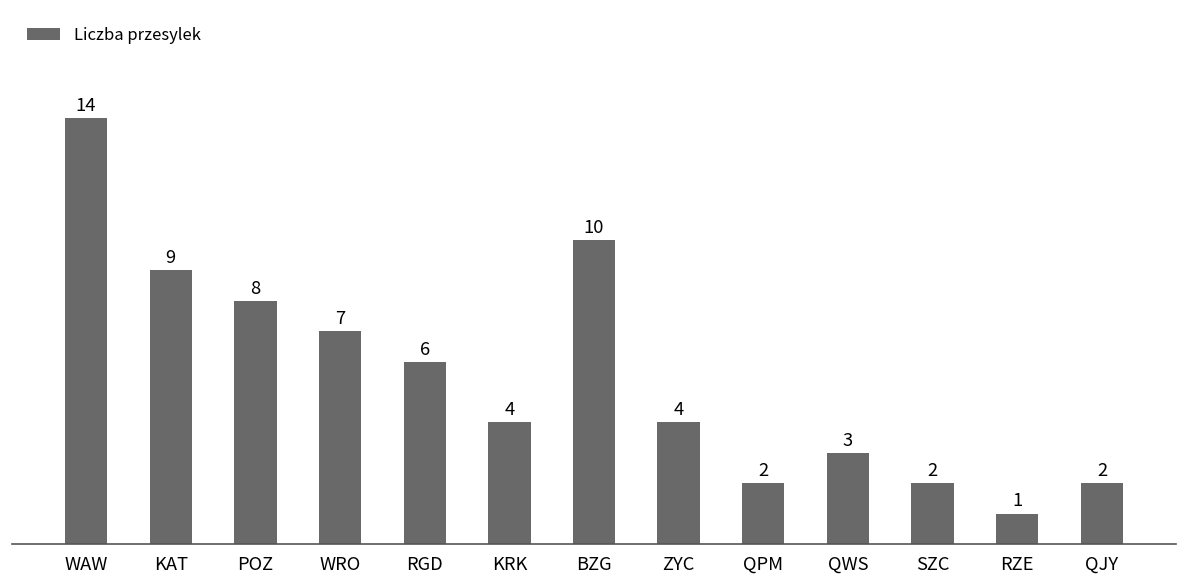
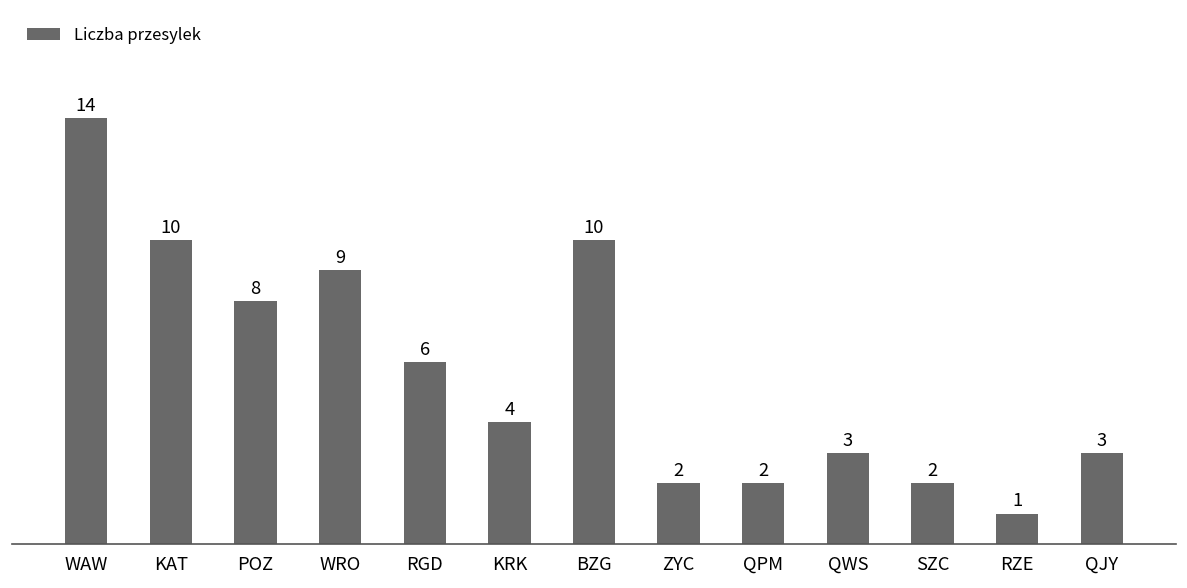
  {
    "WAW": 14,
-   "KAT": 9,
+   "KAT": 10,
    "POZ": 8,
-   "WRO": 7,
+   "WRO": 9,
    "RGD": 6,
    "KRK": 4,
    "BZG": 10,
-   "ZYC": 4,
+   "ZYC": 2,
    "QPM": 2,
    "QWS": 3,
    "SZC": 2,
    "RZE": 1,
-   "QJY": 2
+   "QJY": 3
  }
